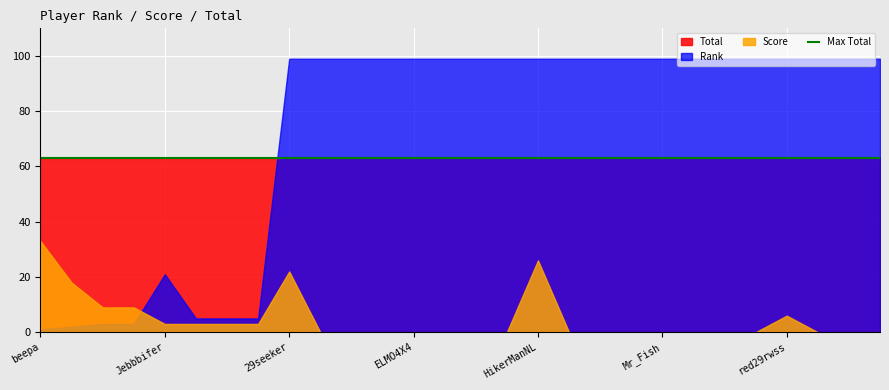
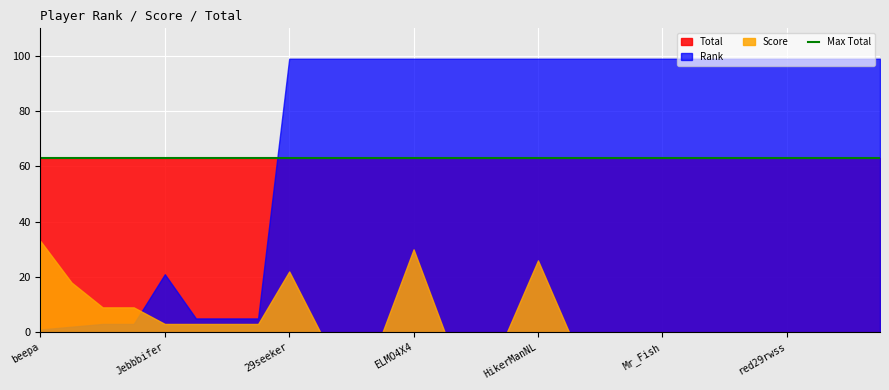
  {
    "Total": {
      "beepa": 63,
      "Jebbbifer": 63,
      "29seeker": 63,
      "ELMO4X4": 63,
      "HikerManNL": 63,
      "Mr_Fish": 63,
      "red29rwss": 63
    },
    "Rank": {
      "beepa": 1,
      "Jebbbifer": 21,
      "29seeker": 99,
      "ELMO4X4": 99,
      "HikerManNL": 99,
      "Mr_Fish": 99
    },
    "Score": {
      "beepa": 33,
      "Jebbbifer": 3,
      "29seeker": 22,
-     "ELMO4X4": 0,
+     "ELMO4X4": 30,
      "HikerManNL": 26,
      "Mr_Fish": 0,
-     "red29rwss": 6
+     "red29rwss": 0
    }
  }
